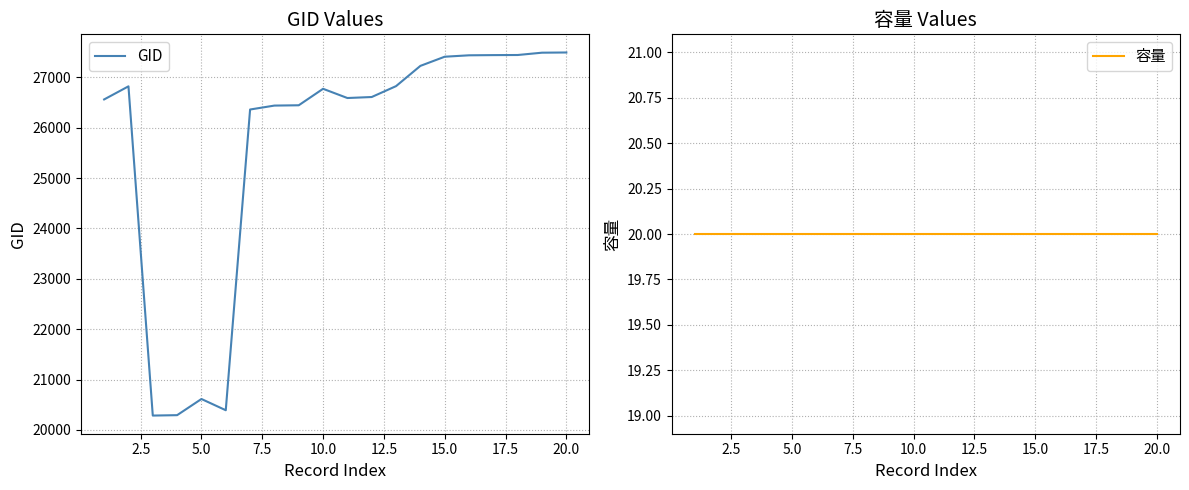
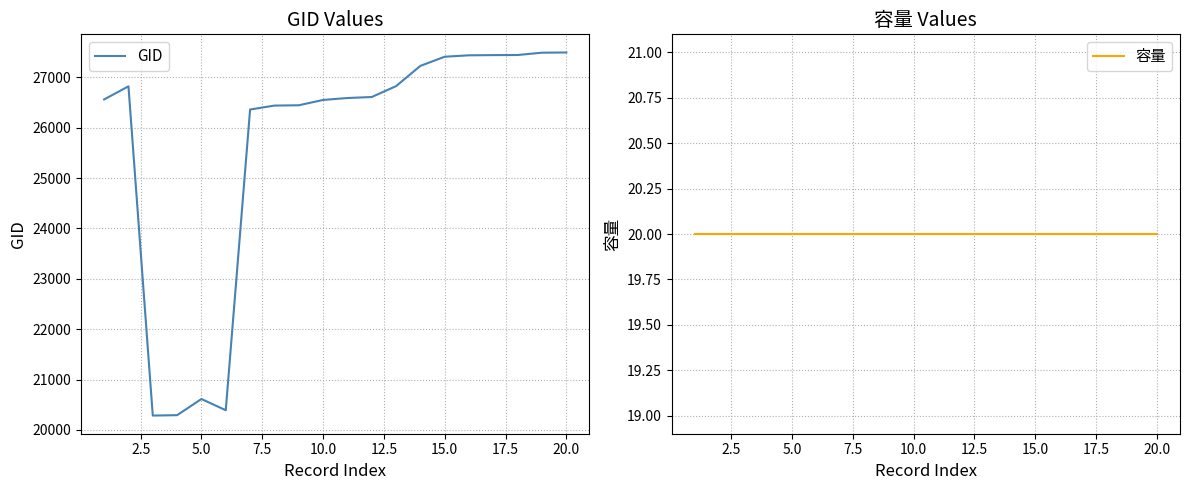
  {
    "GID Values": {
      "5.0": 20600,
-     "10.0": 26800,
+     "10.0": 26600,
      "15.0": 27400,
      "20.0": 27500
    },
    "容量 Values": {
      "5.0": 20.00,
      "10.0": 20.00,
      "15.0": 20.00,
      "20.0": 20.00
    }
  }
